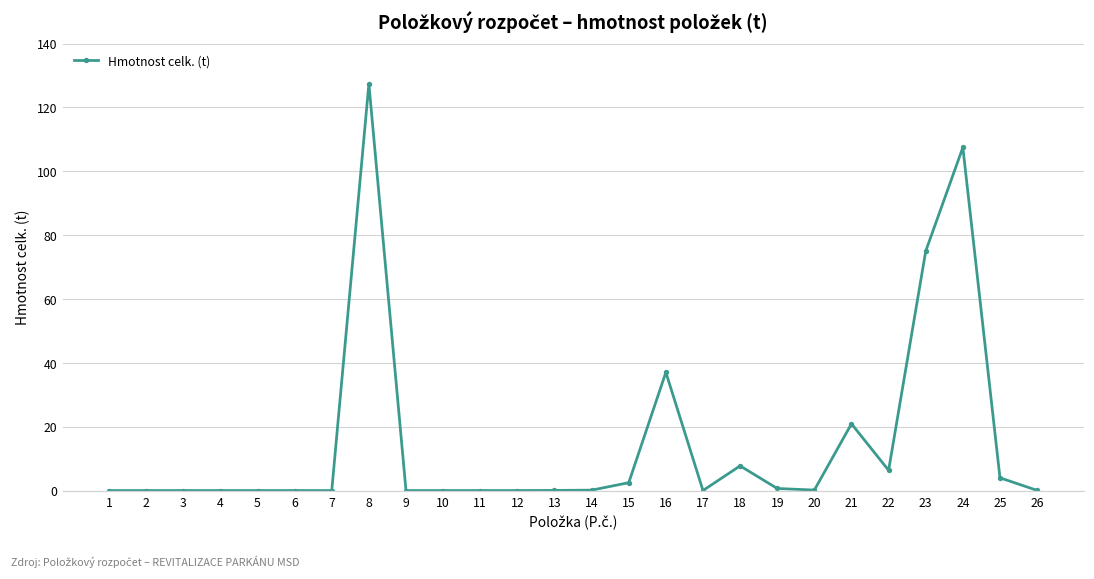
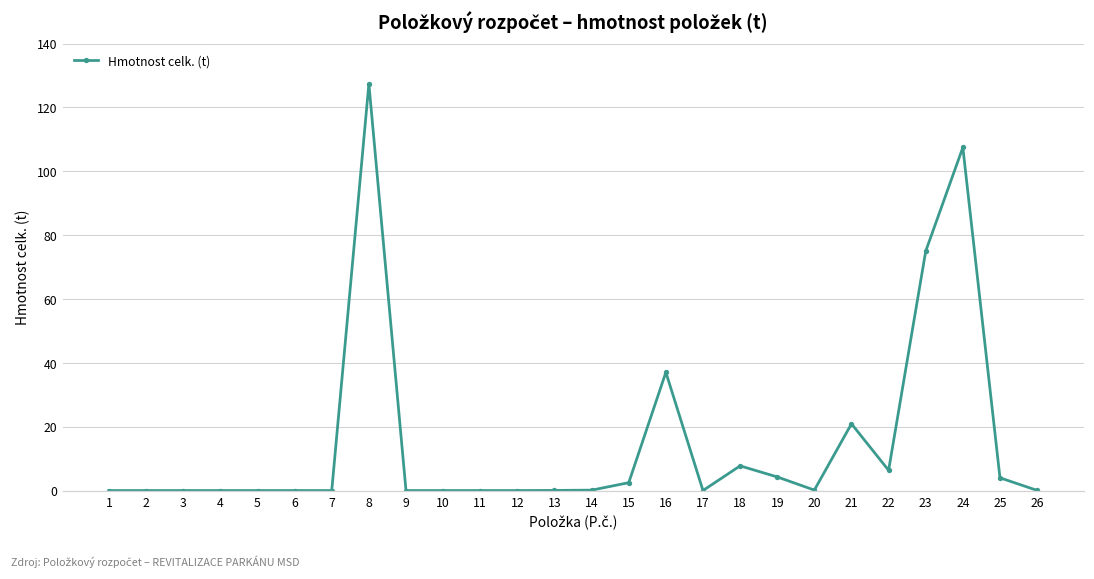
  {
    "1": 0,
    "2": 0,
    "3": 0,
    "4": 0,
    "5": 0,
    "6": 0,
    "7": 0,
    "8": 127,
    "9": 0,
    "10": 0,
    "11": 0,
    "12": 0,
    "13": 0,
    "14": 0,
    "15": 2,
    "16": 37,
    "17": 0,
    "18": 8,
-   "19": 1,
+   "19": 4,
    "20": 0,
    "21": 21,
    "22": 6,
    "23": 75,
    "24": 107,
    "25": 4,
    "26": 0
  }
